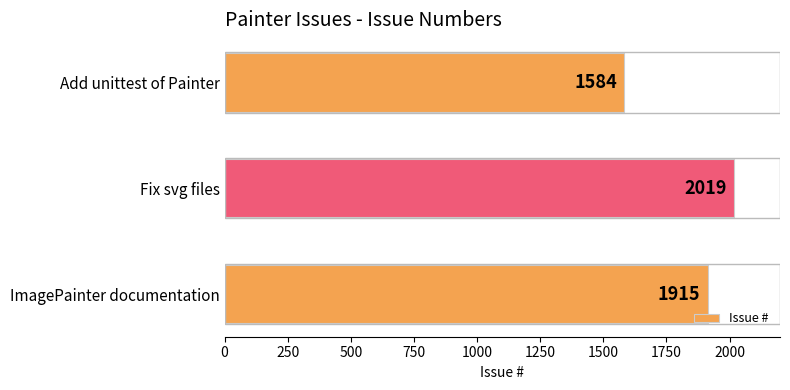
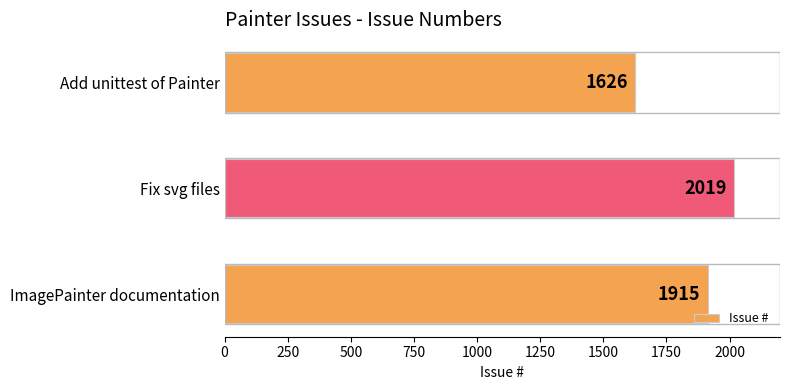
  {
-   "Add unittest of Painter": 1584,
+   "Add unittest of Painter": 1626,
    "Fix svg files": 2019,
    "ImagePainter documentation": 1915
  }
